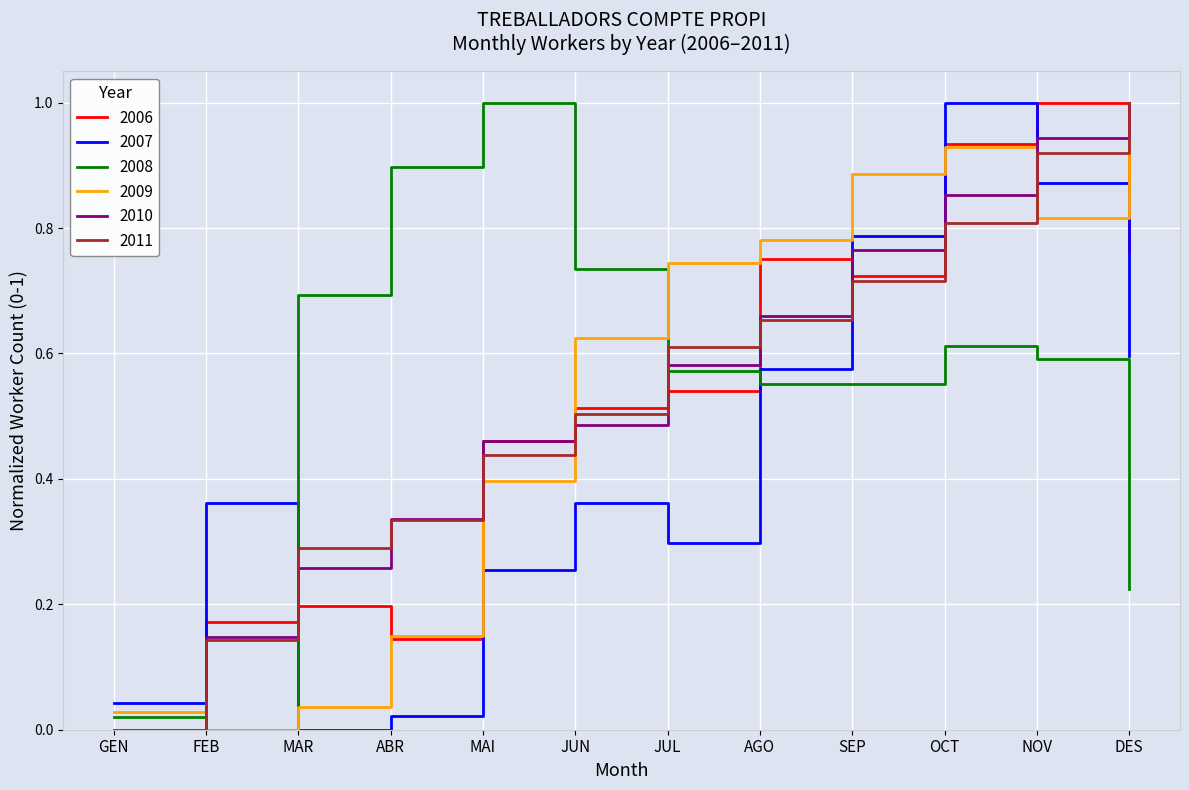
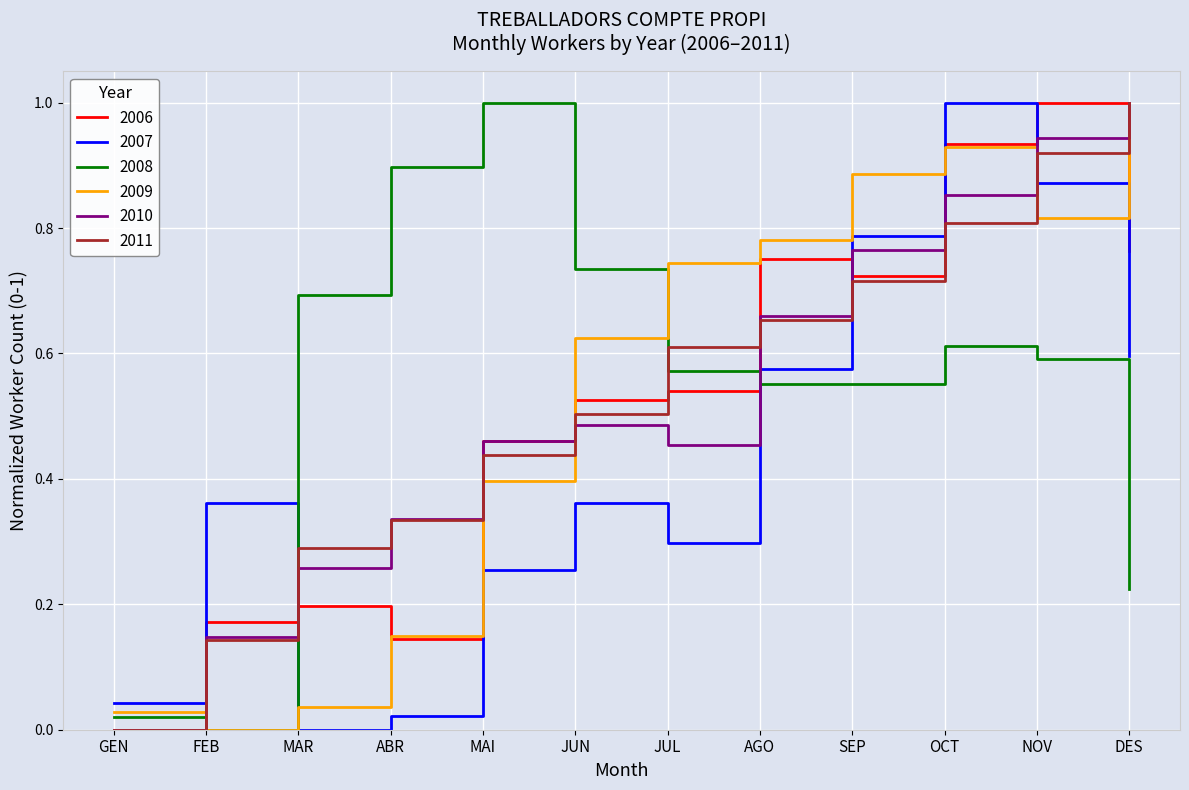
  {
    "2006": {
      "FEB": 0.17,
      "MAR": 0.20,
      "ABR": 0.14,
-     "JUN": 0.51,
+     "JUN": 0.53,
      "JUL": 0.54,
      "AGO": 0.75,
      "SEP": 0.72,
      "OCT": 0.93,
      "NOV": 1.00,
      "DES": 0.76
    },
    "2007": {
      "GEN": 0.04,
      "FEB": 0.36,
      "MAR": 0.00,
      "ABR": 0.02,
      "MAI": 0.26,
      "JUN": 0.36,
      "JUL": 0.30,
      "AGO": 0.57,
      "SEP": 0.79,
      "OCT": 1.00,
      "NOV": 0.87,
      "DES": 0.60
    },
    "2008": {
      "GEN": 0.02,
      "MAR": 0.69,
      "ABR": 0.90,
      "MAI": 1.00,
      "JUN": 0.73,
      "JUL": 0.57,
      "AGO": 0.55,
      "SEP": 0.55,
      "OCT": 0.61,
      "NOV": 0.59,
      "DES": 0.22
    },
    "2009": {
      "GEN": 0.03,
      "MAR": 0.04,
      "ABR": 0.15,
      "MAI": 0.40,
      "JUN": 0.62,
      "JUL": 0.74,
      "AGO": 0.78,
      "SEP": 0.89,
      "OCT": 0.93,
      "NOV": 0.82
    },
    "2010": {
      "FEB": 0.15,
      "MAR": 0.26,
      "JUN": 0.49,
-     "JUL": 0.58,
+     "JUL": 0.45,
      "AGO": 0.66,
      "SEP": 0.76,
      "OCT": 0.85,
      "NOV": 0.94
    },
    "2011": {
      "FEB": 0.14,
      "MAR": 0.29,
      "MAI": 0.44,
      "JUN": 0.50,
      "JUL": 0.61,
      "AGO": 0.65,
      "SEP": 0.72,
      "OCT": 0.81,
      "NOV": 0.92
    }
  }
